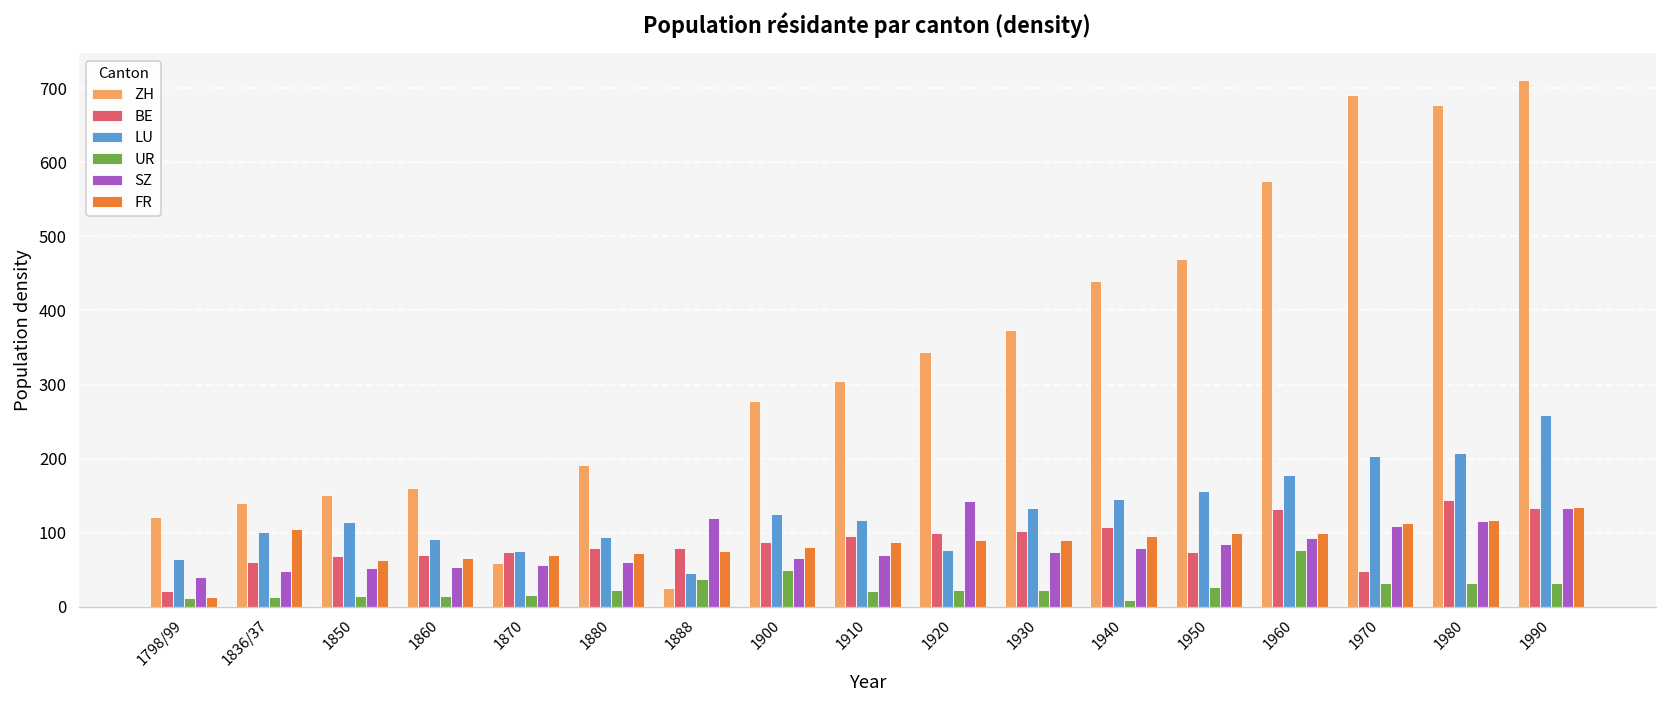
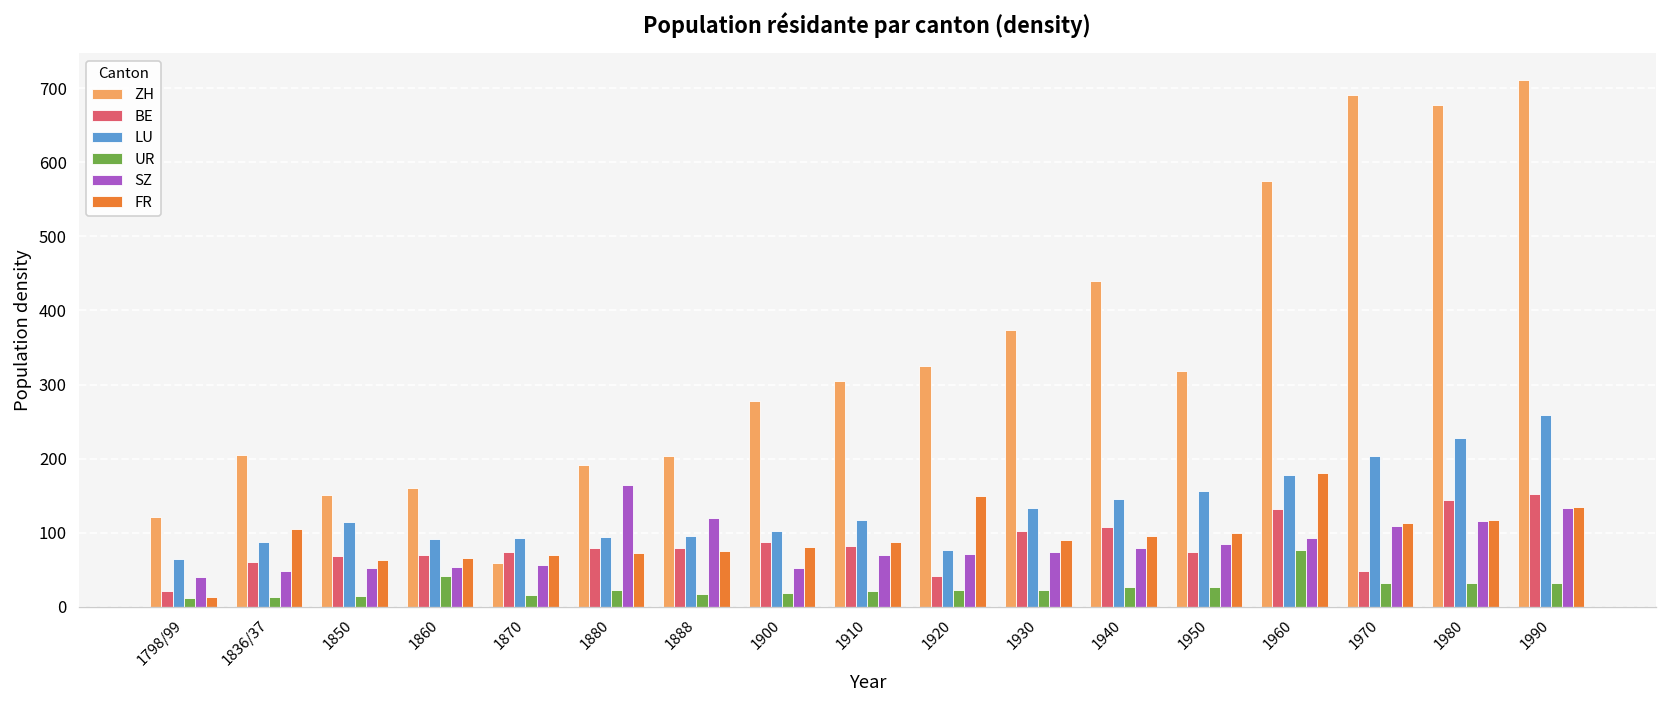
  {
    "ZH": {
      "1798/99": 120,
-     "1836/37": 140,
+     "1836/37": 200,
      "1850": 150,
      "1860": 160,
      "1870": 60,
      "1880": 190,
-     "1888": 30,
+     "1888": 200,
      "1900": 280,
      "1910": 300,
-     "1920": 340,
+     "1920": 330,
      "1930": 370,
      "1940": 440,
-     "1950": 470,
+     "1950": 320,
      "1960": 580,
      "1970": 690,
      "1980": 680,
      "1990": 710
    },
    "BE": {
      "1798/99": 20,
      "1836/37": 60,
      "1850": 70,
      "1860": 70,
      "1870": 70,
      "1880": 80,
      "1888": 80,
      "1900": 90,
-     "1910": 100,
-     "1920": 100,
+     "1910": 80,
+     "1920": 40,
      "1930": 100,
      "1940": 110,
      "1950": 70,
      "1960": 130,
      "1970": 50,
      "1980": 140,
-     "1990": 130
+     "1990": 150
    },
    "LU": {
      "1798/99": 60,
-     "1836/37": 100,
+     "1836/37": 90,
      "1850": 110,
      "1860": 90,
-     "1870": 70,
+     "1870": 90,
      "1880": 90,
-     "1888": 50,
-     "1900": 120,
+     "1888": 90,
+     "1900": 100,
      "1910": 120,
      "1920": 80,
      "1930": 130,
      "1940": 140,
      "1950": 160,
      "1960": 180,
      "1970": 200,
-     "1980": 210,
+     "1980": 230,
      "1990": 260
    },
    "UR": {
      "1798/99": 10,
      "1836/37": 10,
      "1850": 10,
-     "1860": 10,
+     "1860": 40,
      "1870": 20,
      "1880": 20,
-     "1888": 40,
-     "1900": 50,
+     "1888": 20,
+     "1900": 20,
      "1910": 20,
      "1920": 20,
      "1930": 20,
-     "1940": 10,
+     "1940": 30,
      "1950": 30,
      "1960": 80,
      "1970": 30,
      "1980": 30,
      "1990": 30
    },
    "SZ": {
      "1798/99": 40,
      "1836/37": 50,
      "1850": 50,
      "1860": 50,
      "1870": 60,
-     "1880": 60,
+     "1880": 160,
      "1888": 120,
-     "1900": 70,
+     "1900": 50,
      "1910": 70,
-     "1920": 140,
+     "1920": 70,
      "1930": 70,
      "1940": 80,
      "1950": 80,
      "1960": 90,
      "1970": 110,
      "1980": 120,
      "1990": 130
    },
    "FR": {
      "1798/99": 10,
      "1836/37": 100,
      "1850": 60,
      "1860": 70,
      "1870": 70,
      "1880": 70,
      "1888": 70,
      "1900": 80,
      "1910": 90,
-     "1920": 90,
+     "1920": 150,
      "1930": 90,
      "1940": 100,
      "1950": 100,
-     "1960": 100,
+     "1960": 180,
      "1970": 110,
      "1980": 120,
      "1990": 130
    }
  }
